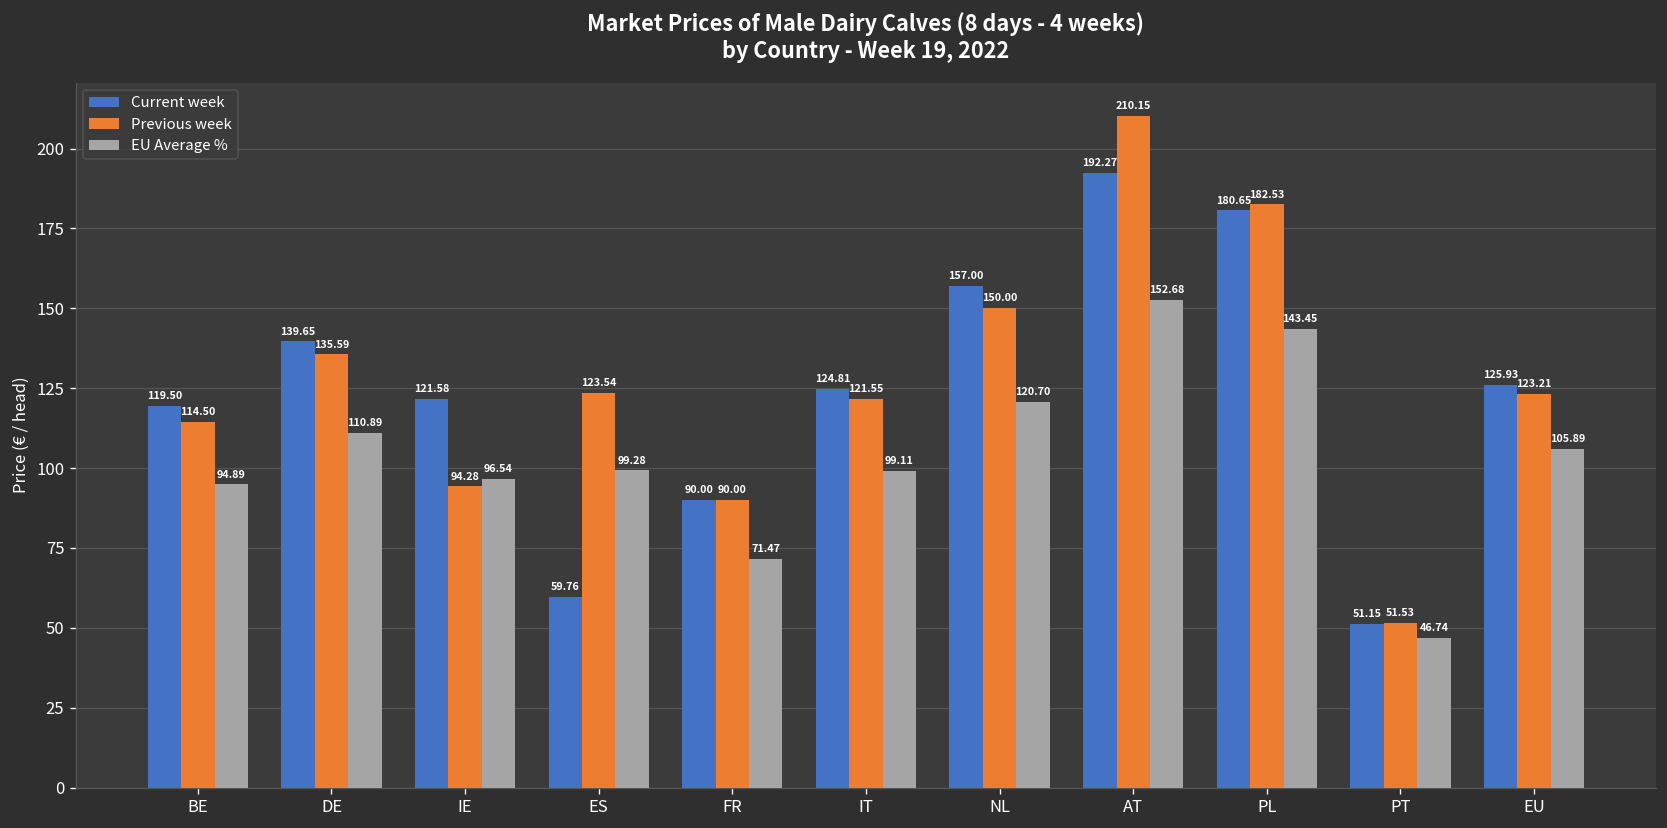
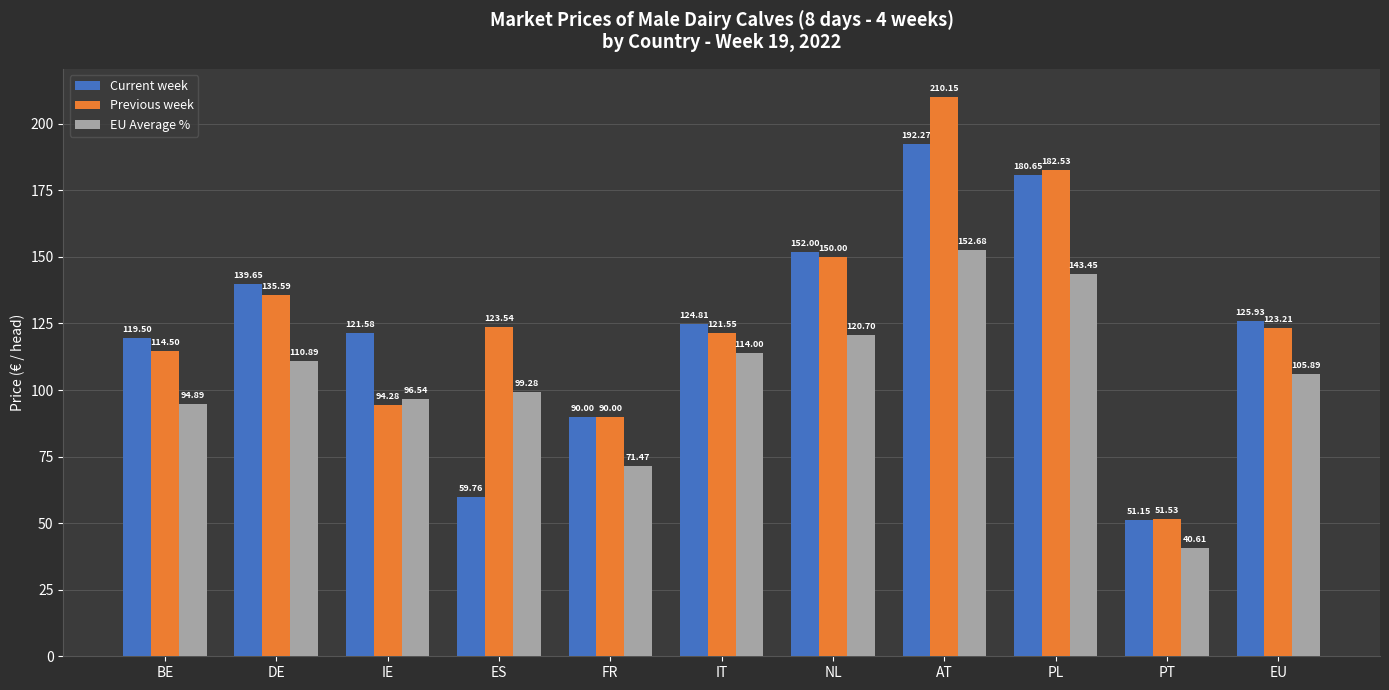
  {
    "Current week": {
      "BE": 119.50,
      "DE": 139.65,
      "IE": 121.58,
      "ES": 59.76,
      "FR": 90.00,
      "IT": 124.81,
-     "NL": 157.00,
+     "NL": 152.00,
      "AT": 192.27,
      "PL": 180.65,
      "PT": 51.15,
      "EU": 125.93
    },
    "Previous week": {
      "BE": 114.50,
      "DE": 135.59,
      "IE": 94.28,
      "ES": 123.54,
      "FR": 90.00,
      "IT": 121.55,
      "NL": 150.00,
      "AT": 210.15,
      "PL": 182.53,
      "PT": 51.53,
      "EU": 123.21
    },
    "EU Average %": {
      "BE": 94.89,
      "DE": 110.89,
      "IE": 96.54,
      "ES": 99.28,
      "FR": 71.47,
-     "IT": 99.11,
+     "IT": 114.00,
      "NL": 120.70,
      "AT": 152.68,
      "PL": 143.45,
-     "PT": 46.74,
+     "PT": 40.61,
      "EU": 105.89
    }
  }
